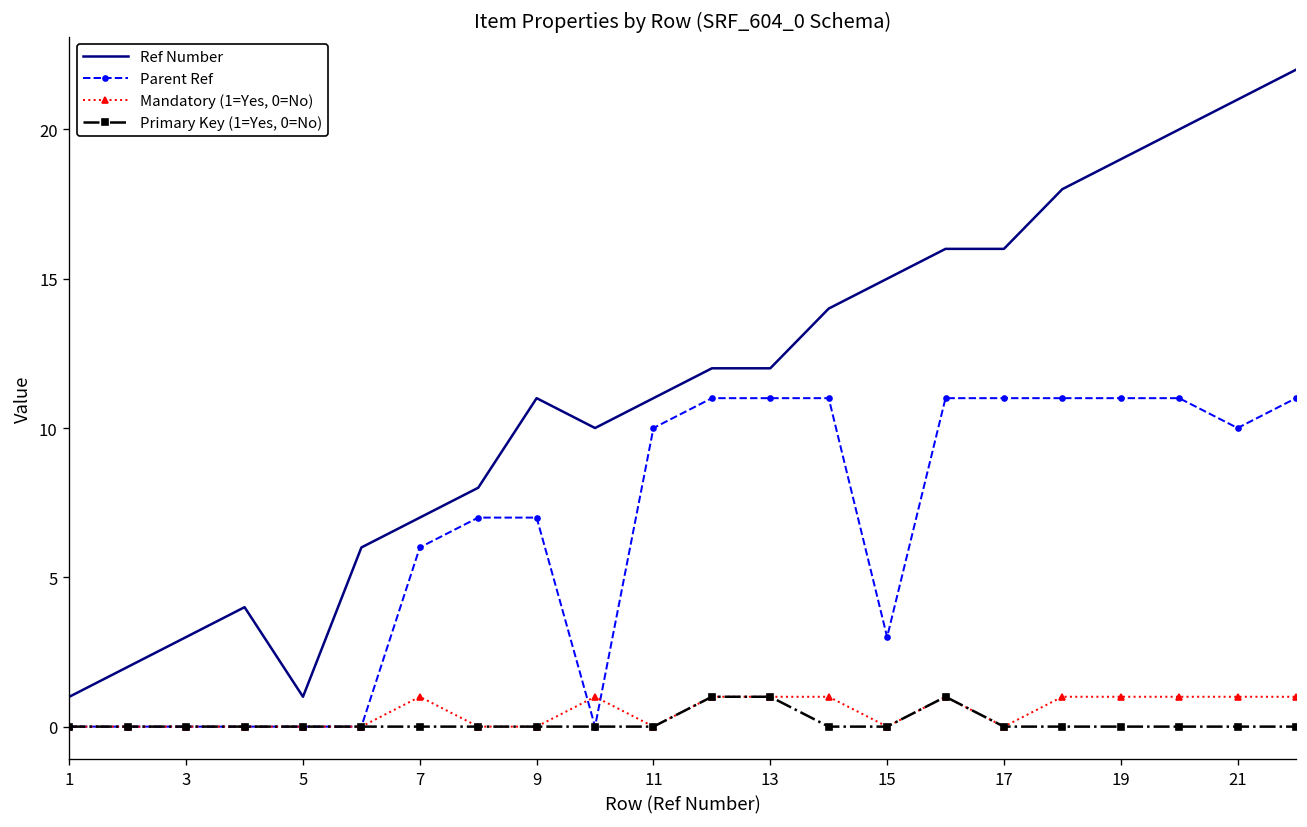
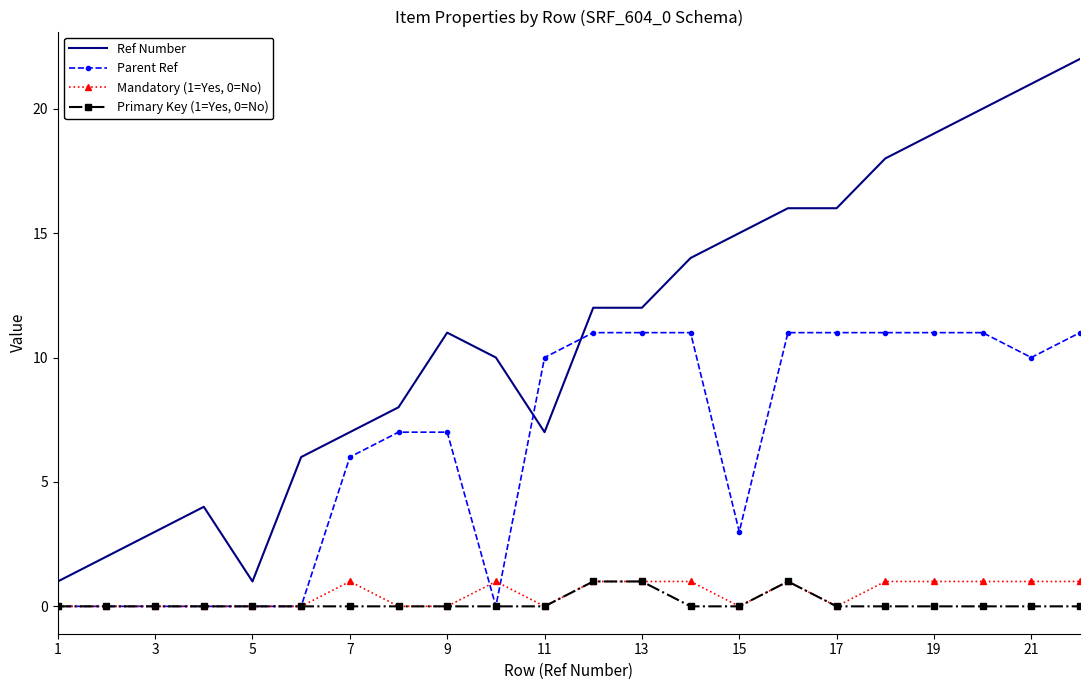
  {
    "Ref Number": {
      "1": 1,
      "3": 3,
      "5": 1,
      "7": 7,
      "9": 11,
-     "11": 11,
+     "11": 7,
      "13": 12,
      "15": 15,
      "17": 16,
      "19": 19,
      "21": 21
    },
    "Parent Ref": {
      "7": 6,
      "9": 7,
      "11": 10,
      "13": 11,
      "15": 3,
      "17": 11,
      "19": 11,
      "21": 10
    },
    "Mandatory (1=Yes, 0=No)": {
      "7": 1,
      "19": 1,
      "21": 1
    },
    "Primary Key (1=Yes, 0=No)": {
      "7": 0,
      "19": 0,
      "21": 0
    }
  }
